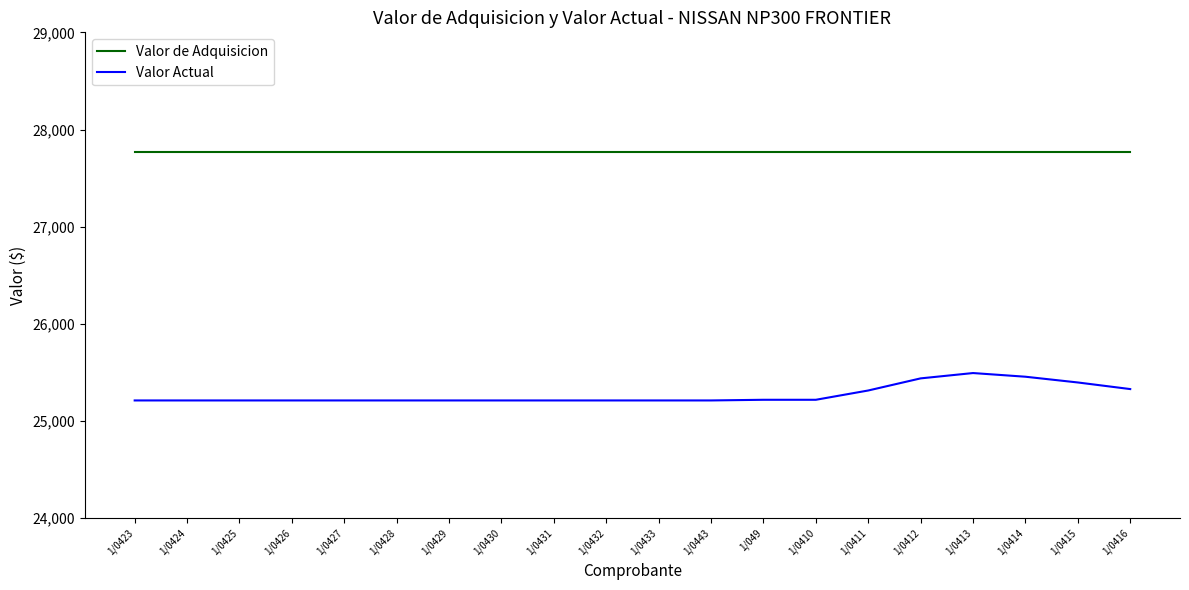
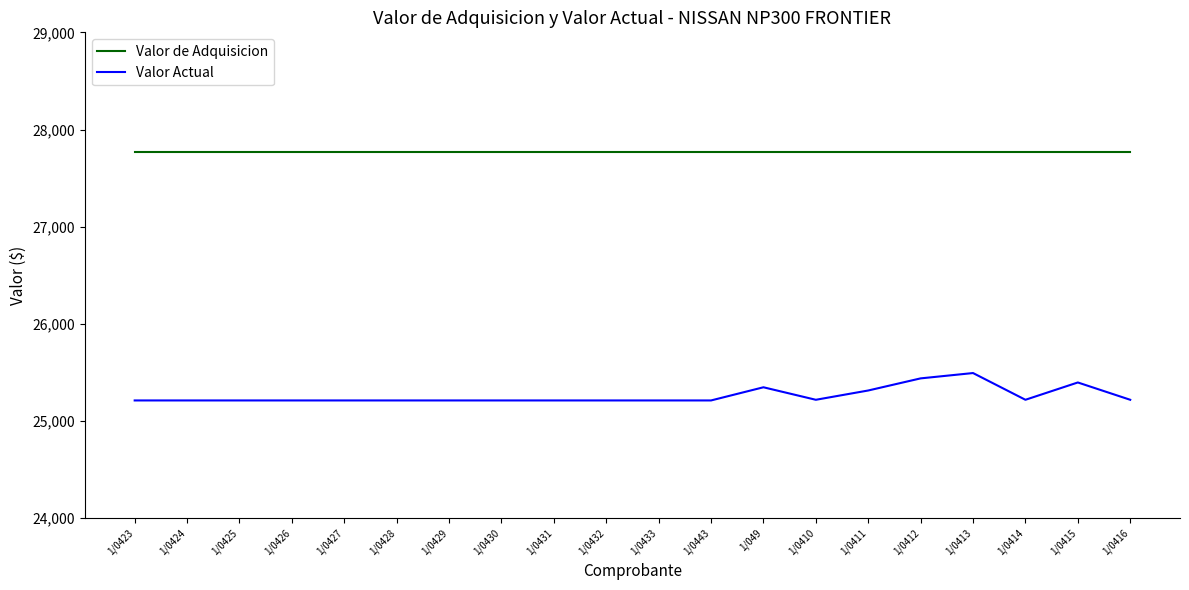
  {
    "Valor de Adquisicion": {
      "1/0423": "27,800",
      "1/0424": "27,800",
      "1/0425": "27,800",
      "1/0426": "27,800",
      "1/0427": "27,800",
      "1/0428": "27,800",
      "1/0429": "27,800",
      "1/0430": "27,800",
      "1/0431": "27,800",
      "1/0432": "27,800",
      "1/0433": "27,800",
      "1/0443": "27,800",
      "1/049": "27,800",
      "1/0410": "27,800",
      "1/0411": "27,800",
      "1/0412": "27,800",
      "1/0413": "27,800",
      "1/0414": "27,800",
      "1/0415": "27,800",
      "1/0416": "27,800"
    },
    "Valor Actual": {
      "1/0423": "25,200",
      "1/0424": "25,200",
      "1/0425": "25,200",
      "1/0426": "25,200",
      "1/0427": "25,200",
      "1/0428": "25,200",
      "1/0429": "25,200",
      "1/0430": "25,200",
      "1/0431": "25,200",
      "1/0432": "25,200",
      "1/0433": "25,200",
      "1/0443": "25,200",
-     "1/049": "25,200",
+     "1/049": "25,300",
      "1/0410": "25,200",
      "1/0411": "25,300",
      "1/0412": "25,400",
      "1/0413": "25,500",
-     "1/0414": "25,500",
+     "1/0414": "25,200",
      "1/0415": "25,400",
-     "1/0416": "25,300"
+     "1/0416": "25,200"
    }
  }
